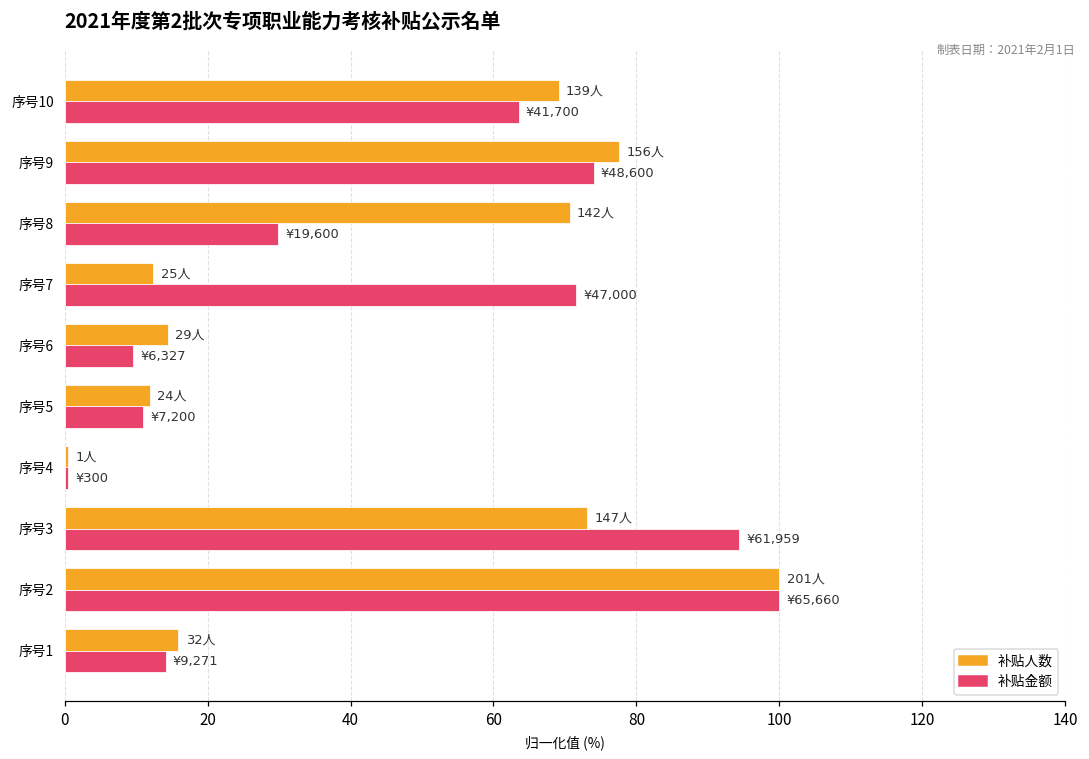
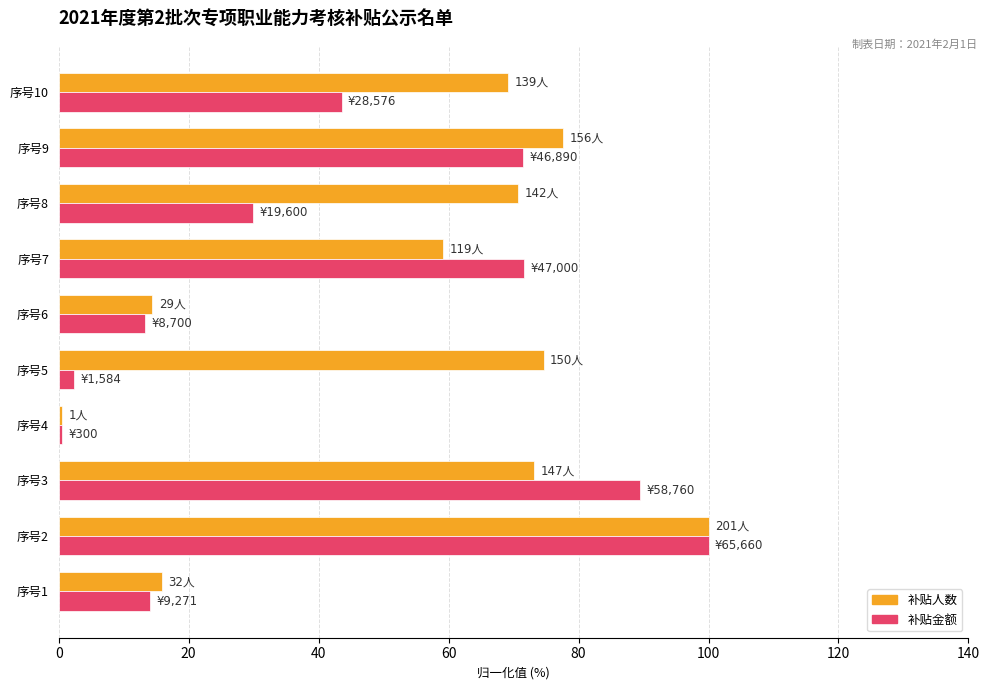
  {
    "补贴人数": {
-     "序号7": "25人",
-     "序号5": "24人"
+     "序号7": "119人",
+     "序号5": "150人"
    },
    "补贴金额": {
-     "序号10": "¥41,700",
-     "序号9": "¥48,600",
-     "序号6": "¥6,327",
-     "序号5": "¥7,200",
-     "序号3": "¥61,959"
+     "序号10": "¥28,576",
+     "序号9": "¥46,890",
+     "序号6": "¥8,700",
+     "序号5": "¥1,584",
+     "序号3": "¥58,760"
    }
  }
